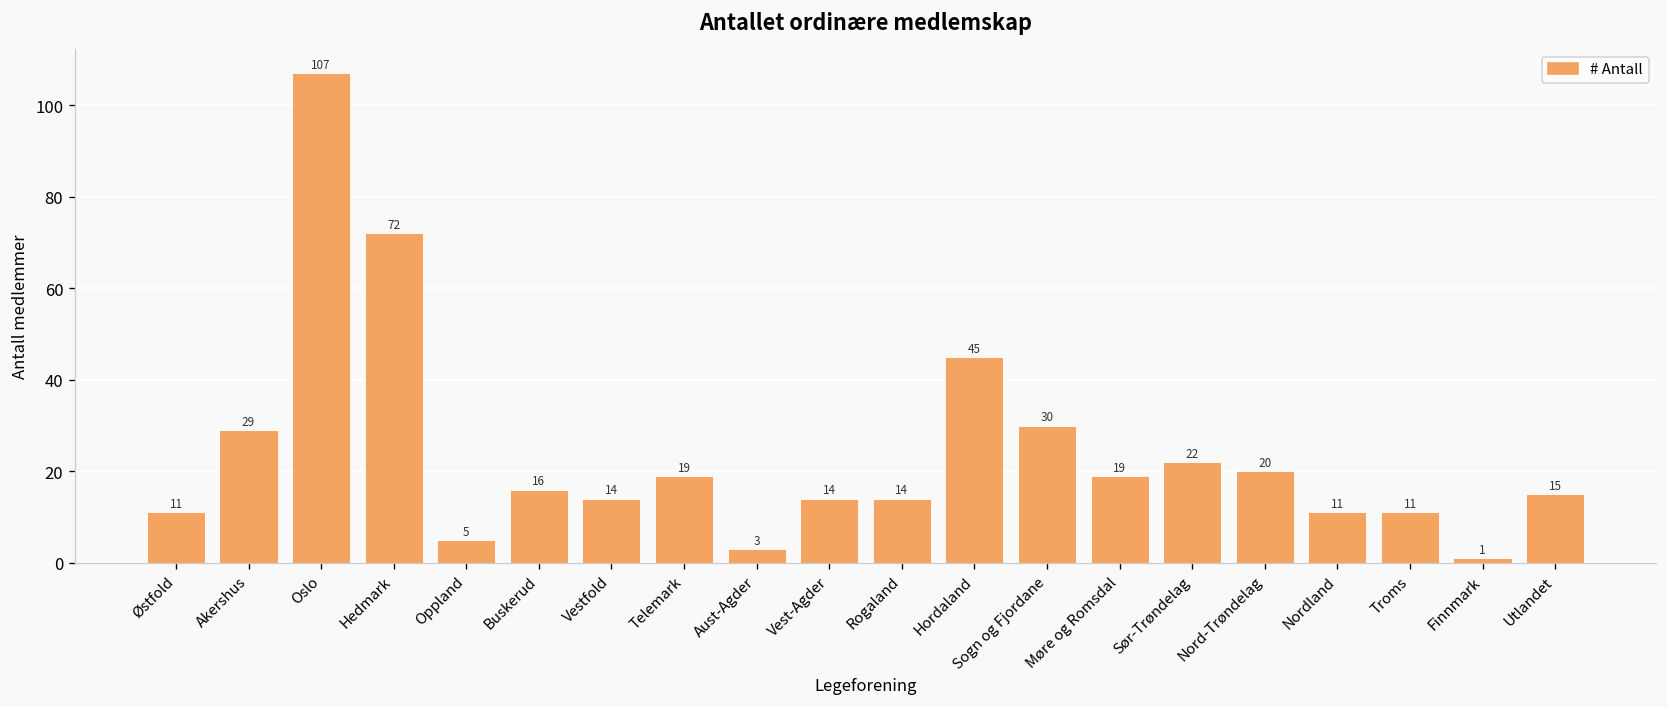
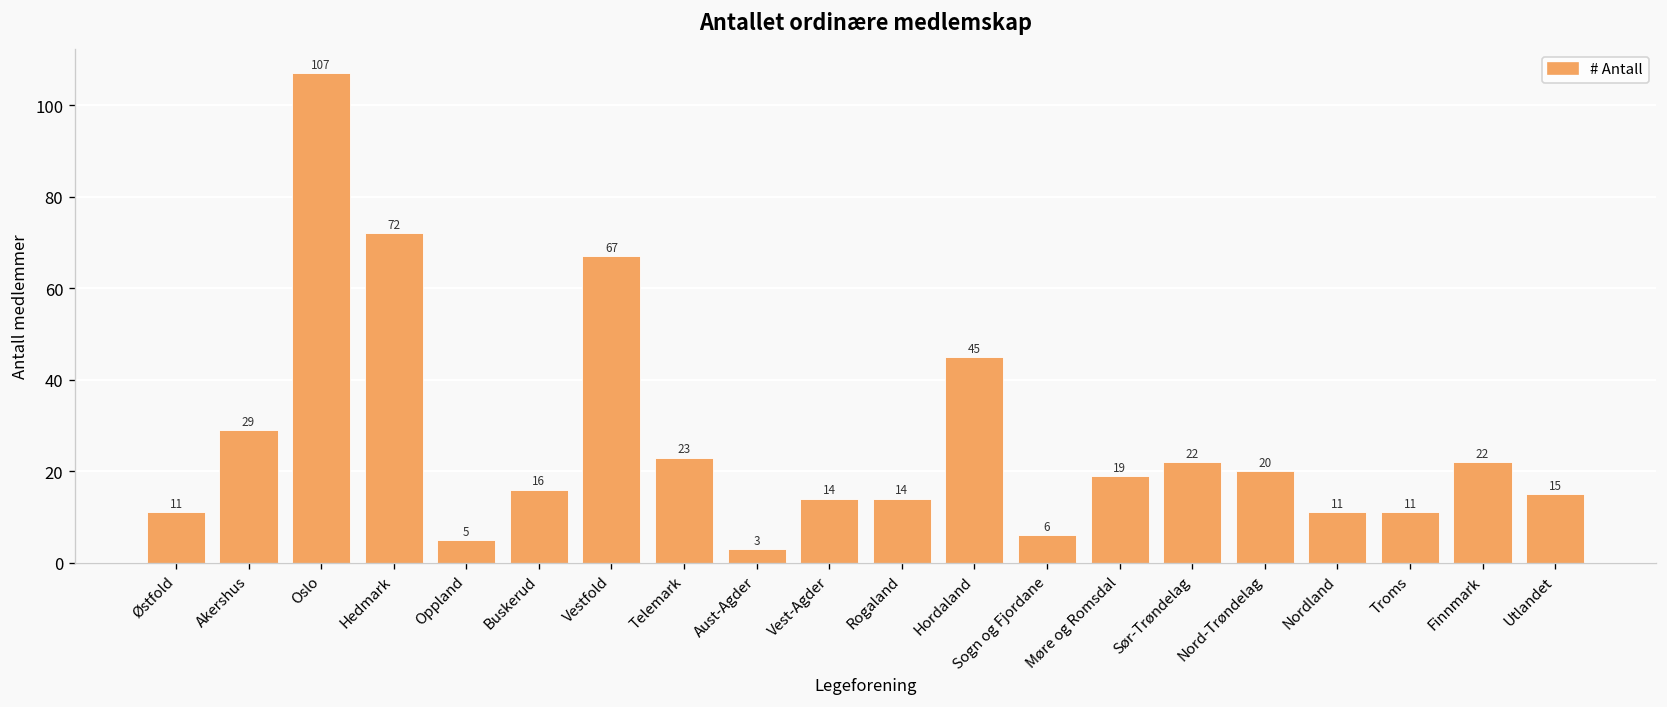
  {
    "Østfold": 11,
    "Akershus": 29,
    "Oslo": 107,
    "Hedmark": 72,
    "Oppland": 5,
    "Buskerud": 16,
-   "Vestfold": 14,
-   "Telemark": 19,
+   "Vestfold": 67,
+   "Telemark": 23,
    "Aust-Agder": 3,
    "Vest-Agder": 14,
    "Rogaland": 14,
    "Hordaland": 45,
-   "Sogn og Fjordane": 30,
+   "Sogn og Fjordane": 6,
    "Møre og Romsdal": 19,
    "Sør-Trøndelag": 22,
    "Nord-Trøndelag": 20,
    "Nordland": 11,
    "Troms": 11,
-   "Finnmark": 1,
+   "Finnmark": 22,
    "Utlandet": 15
  }
